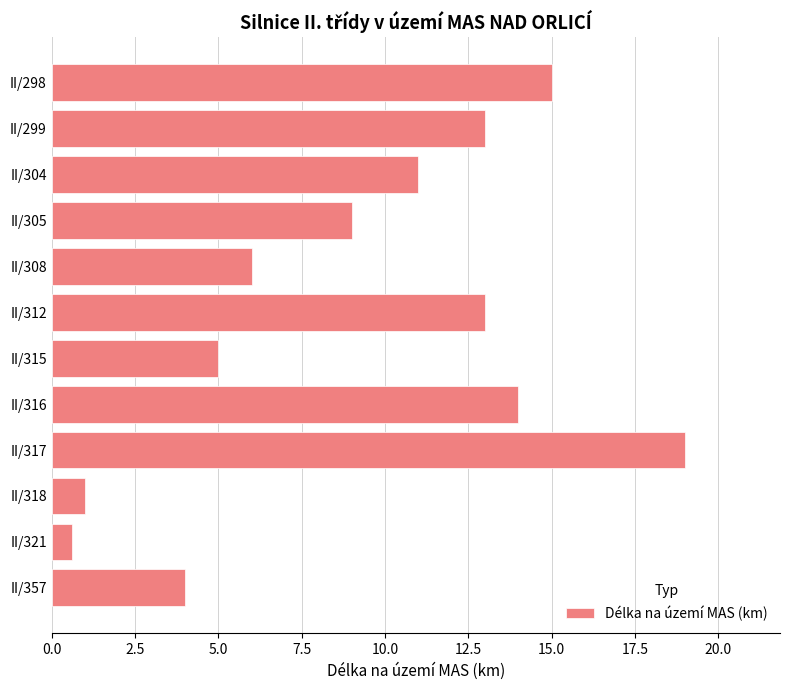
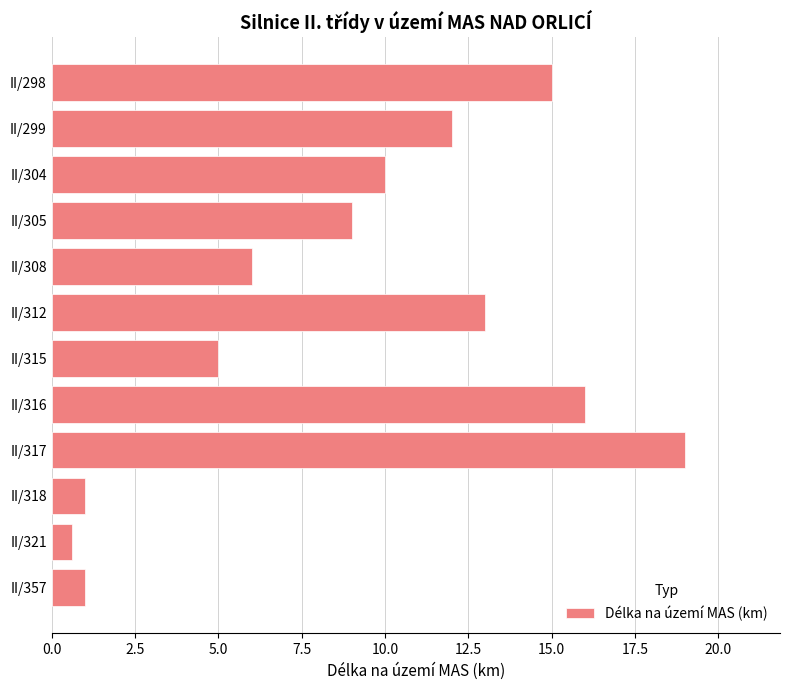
  {
    "II/298": 15,
-   "II/299": 13,
-   "II/304": 11,
+   "II/299": 12,
+   "II/304": 10,
    "II/305": 9,
    "II/308": 6,
    "II/312": 13,
    "II/315": 5,
-   "II/316": 14,
+   "II/316": 16,
    "II/317": 19,
    "II/318": 1,
    "II/321": 0.6,
-   "II/357": 4
+   "II/357": 1
  }
